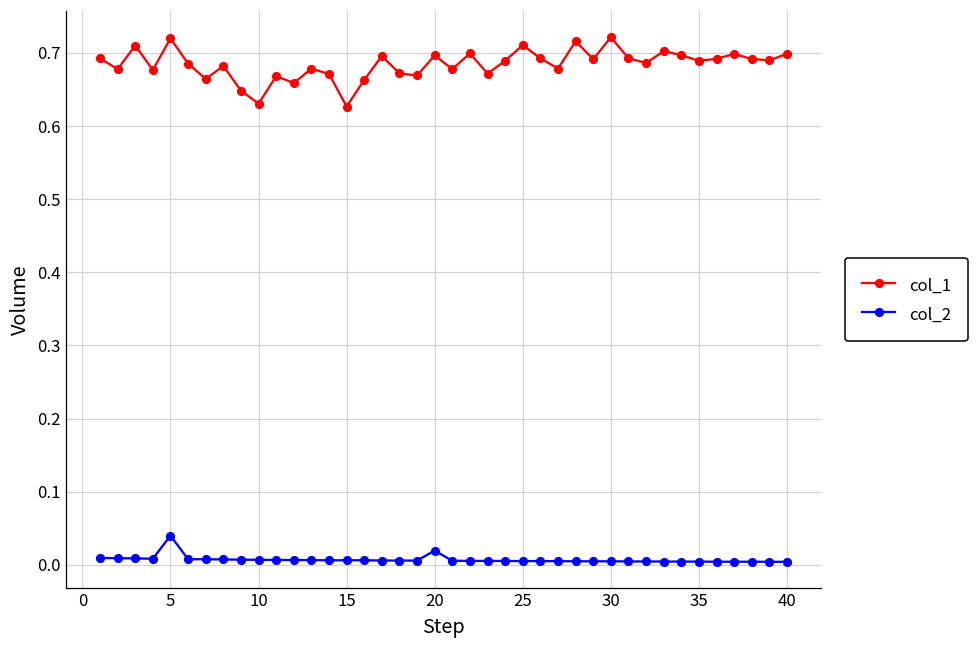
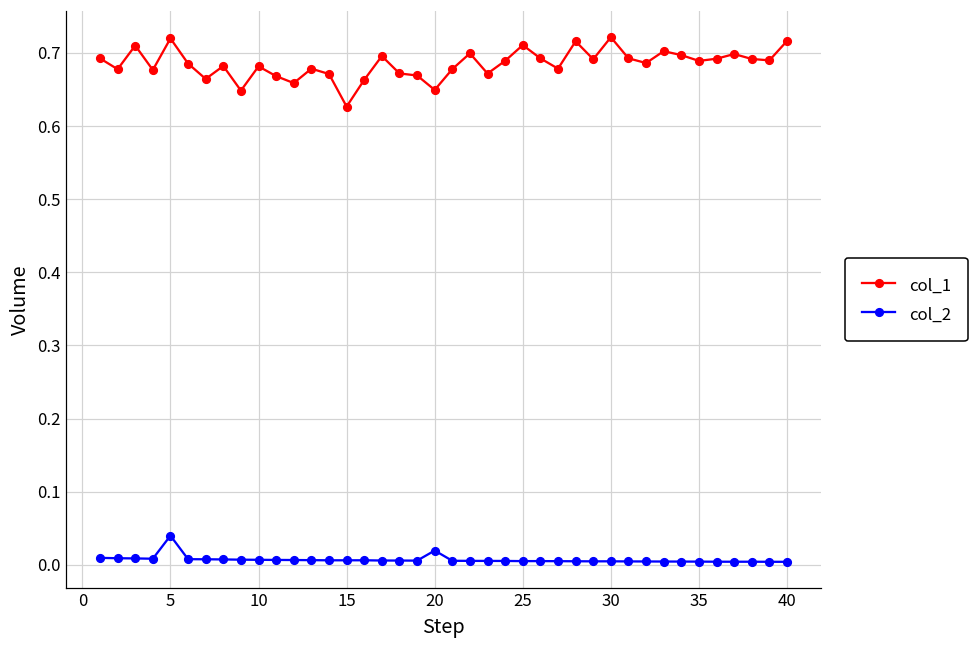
  {
    "col_1": {
      "5": 0.72,
-     "10": 0.63,
+     "10": 0.68,
      "15": 0.63,
-     "20": 0.70,
+     "20": 0.65,
      "25": 0.71,
      "30": 0.72,
      "35": 0.69,
-     "40": 0.70
+     "40": 0.72
    },
    "col_2": {
      "5": 0.04,
      "10": 0.01,
      "15": 0.01,
      "20": 0.02,
      "25": 0.01,
      "30": 0.00,
      "35": 0.00,
      "40": 0.00
    }
  }
